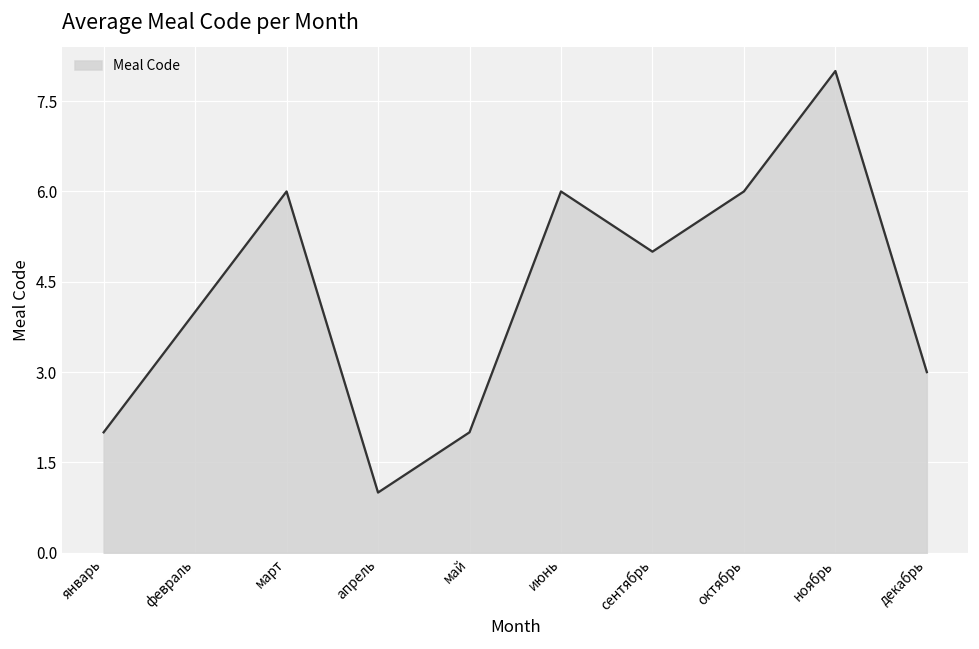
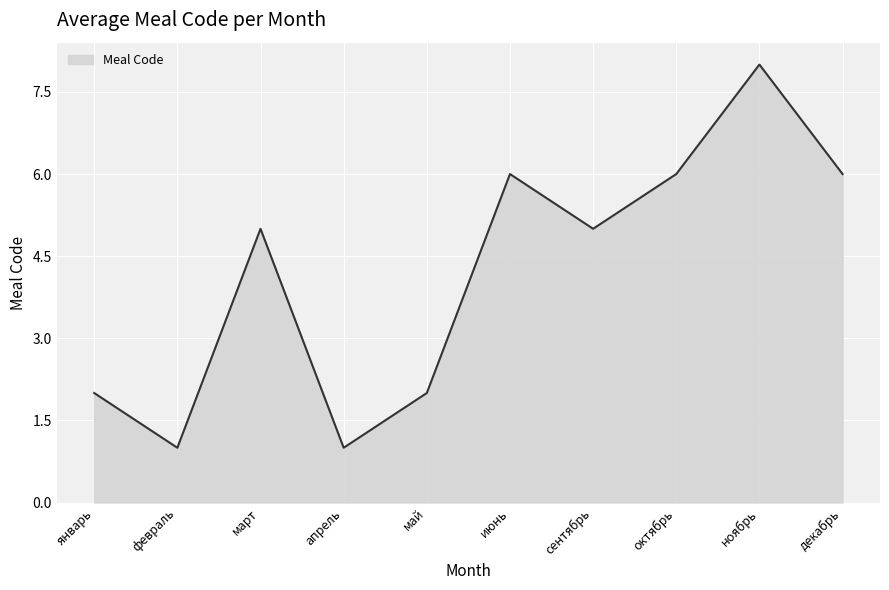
  {
    "январь": 2,
-   "февраль": 4,
-   "март": 6,
+   "февраль": 1,
+   "март": 5,
    "апрель": 1,
    "май": 2,
    "июнь": 6,
    "сентябрь": 5,
    "октябрь": 6,
    "ноябрь": 8,
-   "декабрь": 3
+   "декабрь": 6
  }
